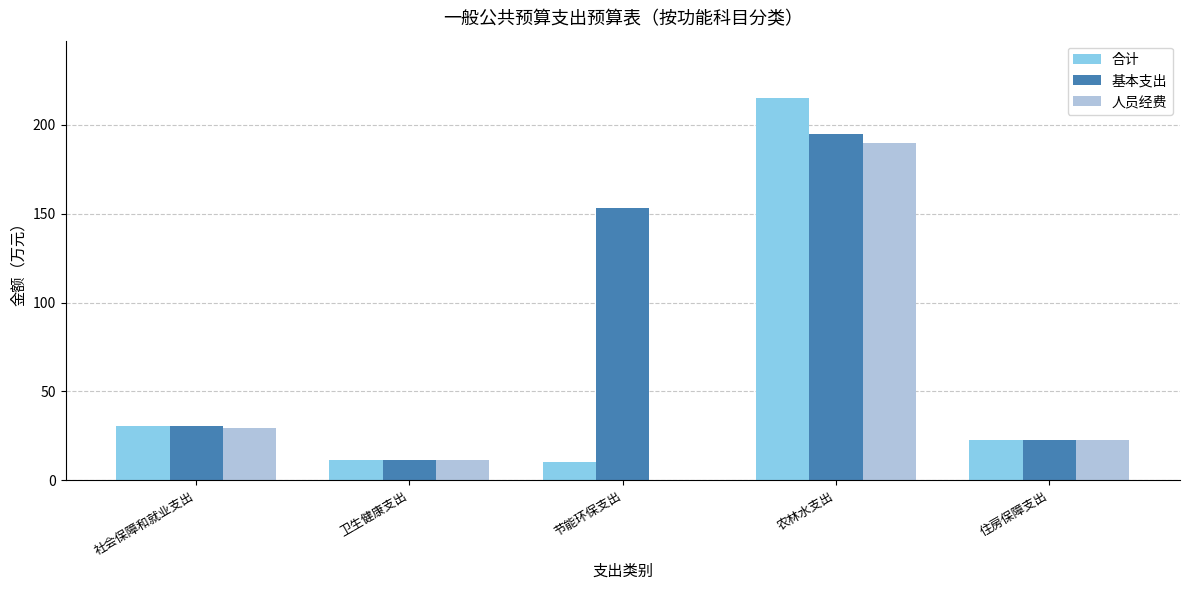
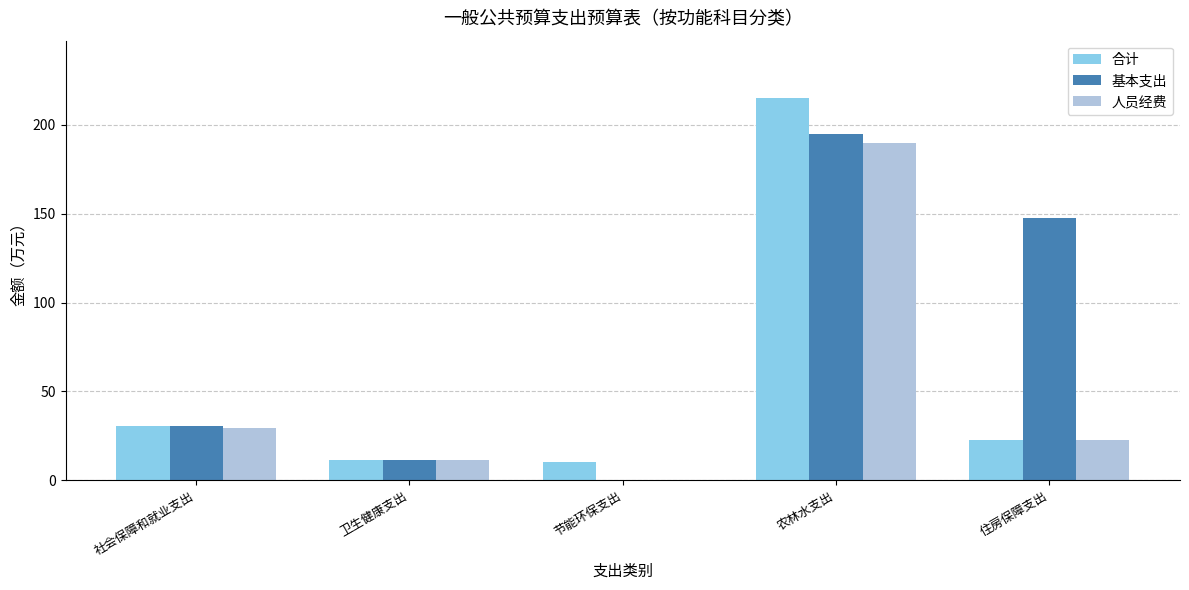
  {
    "基本支出": {
      "社会保障和就业支出": 31,
      "卫生健康支出": 12,
-     "节能环保支出": 153,
+     "节能环保支出": 0,
      "农林水支出": 195,
-     "住房保障支出": 23
+     "住房保障支出": 148
    }
  }
